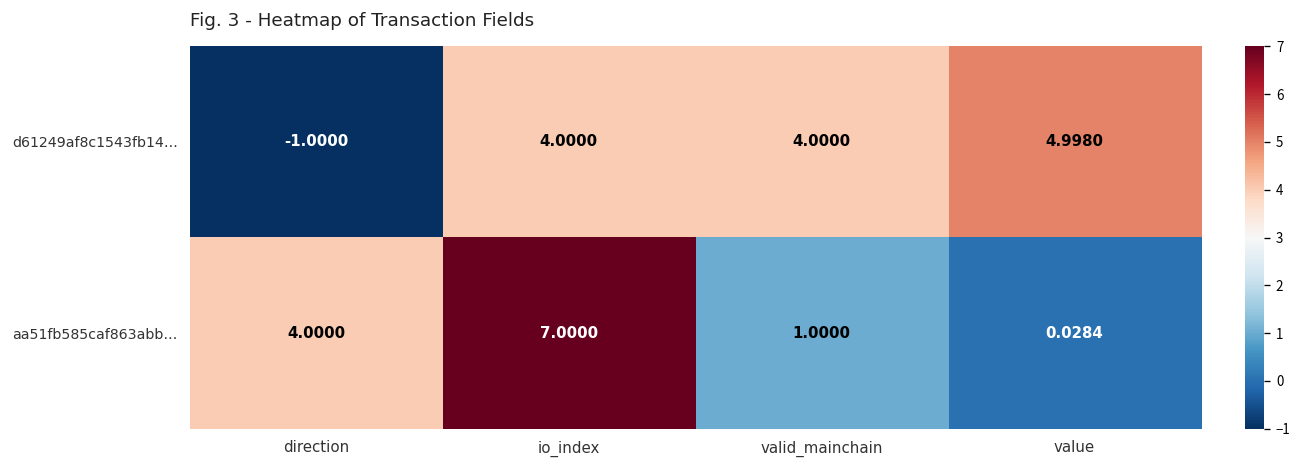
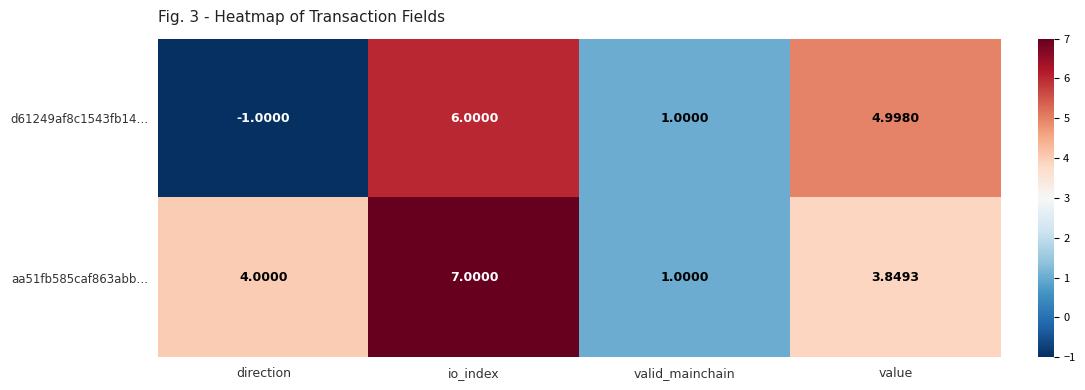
  {
    "d61249af8c1543fb14…": {
      "direction": -1.0000,
-     "io_index": 4.0000,
-     "valid_mainchain": 4.0000,
+     "io_index": 6.0000,
+     "valid_mainchain": 1.0000,
      "value": 4.9980
    },
    "aa51fb585caf863abb…": {
      "direction": 4.0000,
      "io_index": 7.0000,
      "valid_mainchain": 1.0000,
-     "value": 0.0284
+     "value": 3.8493
    }
  }
